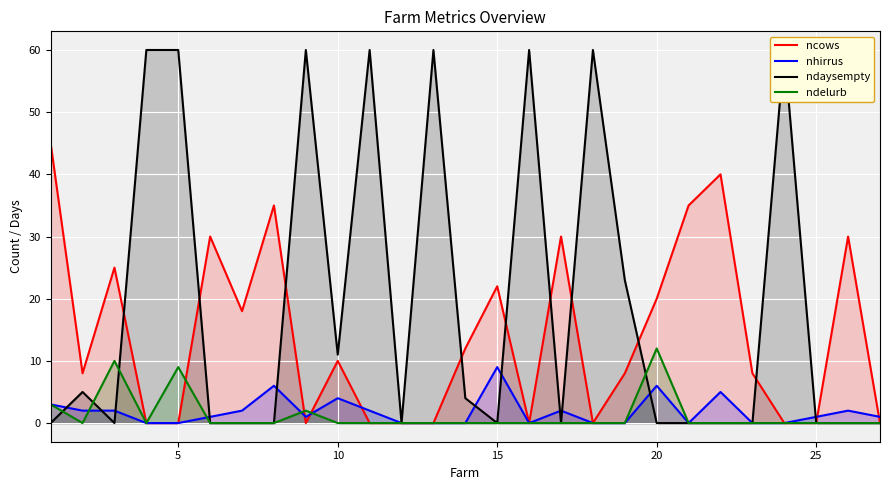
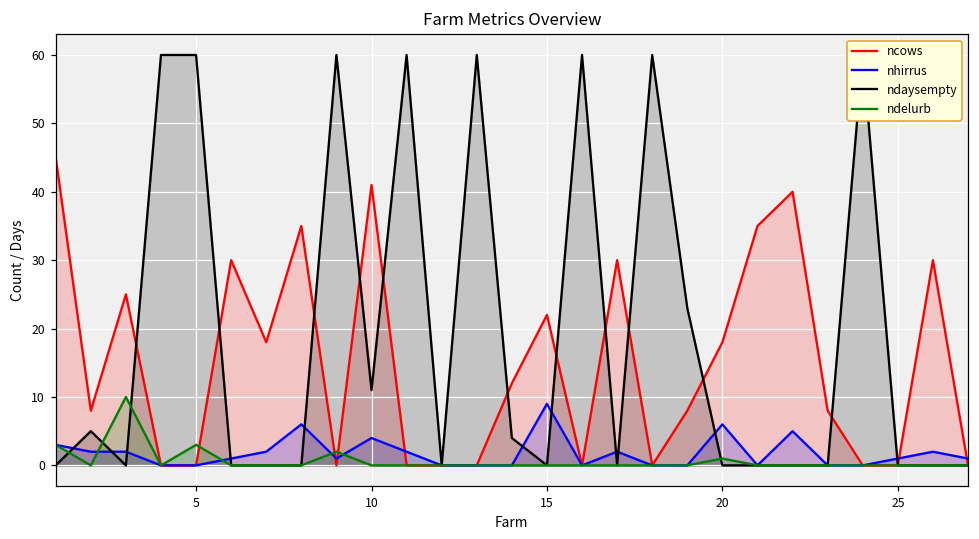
  {
    "ncows": {
-     "10": 10,
+     "10": 41,
      "15": 22,
-     "20": 20
+     "20": 18
    },
    "nhirrus": {
      "10": 4,
      "15": 9,
      "20": 6,
      "25": 1
    },
    "ndaysempty": {
      "5": 60,
      "10": 11,
      "20": 0
    },
    "ndelurb": {
-     "5": 9,
+     "5": 3,
      "10": 0,
-     "20": 12
+     "20": 1
    }
  }
